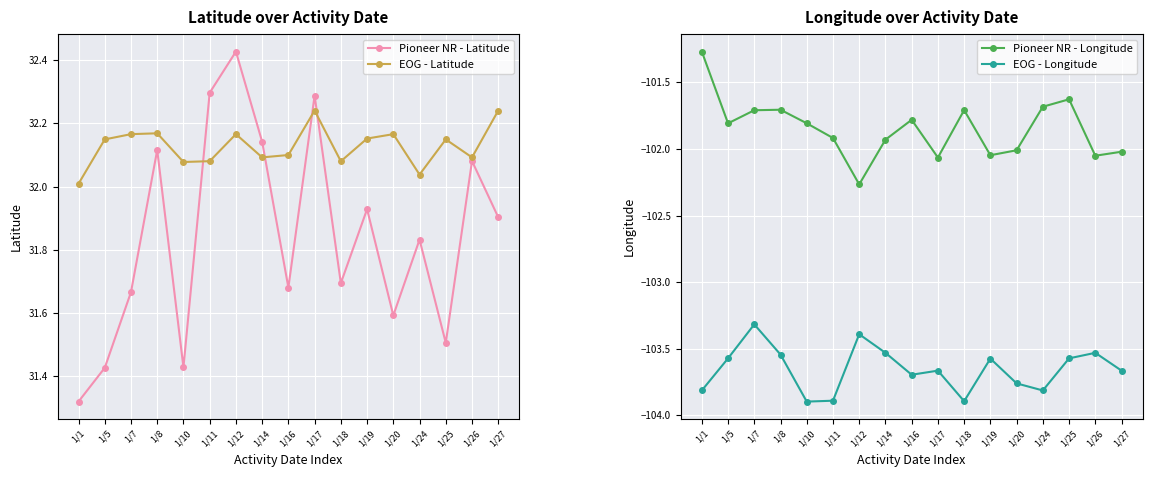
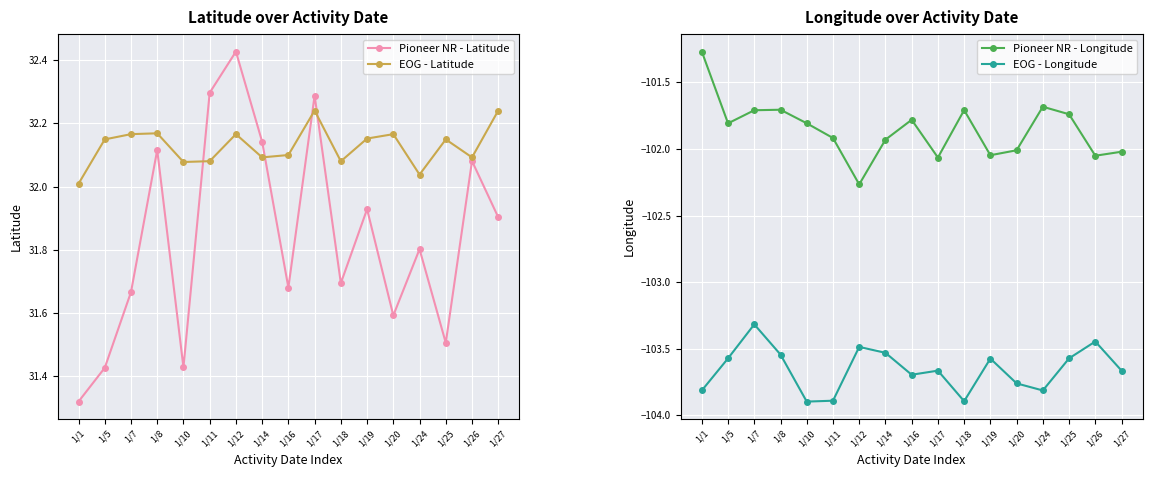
  {
    "Latitude over Activity Date": {
      "Pioneer NR - Latitude": {
        "1/1": 31.32,
        "1/5": 31.43,
        "1/7": 31.67,
        "1/8": 32.12,
        "1/10": 31.43,
        "1/11": 32.30,
        "1/12": 32.43,
        "1/14": 32.14,
        "1/16": 31.68,
        "1/17": 32.29,
        "1/18": 31.69,
        "1/19": 31.93,
        "1/20": 31.59,
-       "1/24": 31.83,
+       "1/24": 31.80,
        "1/25": 31.51,
        "1/26": 32.08,
        "1/27": 31.90
      },
      "EOG - Latitude": {
        "1/1": 32.01,
        "1/5": 32.15,
        "1/7": 32.17,
        "1/8": 32.17,
        "1/10": 32.08,
        "1/11": 32.08,
        "1/12": 32.17,
        "1/14": 32.09,
        "1/16": 32.10,
        "1/17": 32.24,
        "1/18": 32.08,
        "1/19": 32.15,
        "1/20": 32.17,
        "1/24": 32.04,
        "1/25": 32.15,
        "1/26": 32.09,
        "1/27": 32.24
      }
    },
    "Longitude over Activity Date": {
      "Pioneer NR - Longitude": {
        "1/1": -101.27,
        "1/5": -101.81,
        "1/7": -101.71,
        "1/8": -101.71,
        "1/10": -101.81,
        "1/11": -101.92,
        "1/12": -102.27,
        "1/14": -101.93,
        "1/16": -101.78,
        "1/17": -102.06,
        "1/18": -101.71,
        "1/19": -102.05,
        "1/20": -102.01,
        "1/24": -101.68,
-       "1/25": -101.63,
+       "1/25": -101.74,
        "1/26": -102.05,
        "1/27": -102.02
      },
      "EOG - Longitude": {
        "1/1": -103.81,
        "1/5": -103.57,
        "1/7": -103.32,
        "1/8": -103.54,
        "1/10": -103.90,
        "1/11": -103.89,
-       "1/12": -103.39,
+       "1/12": -103.49,
        "1/14": -103.53,
        "1/16": -103.69,
        "1/17": -103.66,
        "1/18": -103.89,
        "1/19": -103.57,
        "1/20": -103.76,
        "1/24": -103.81,
        "1/25": -103.57,
-       "1/26": -103.53,
+       "1/26": -103.44,
        "1/27": -103.66
      }
    }
  }
